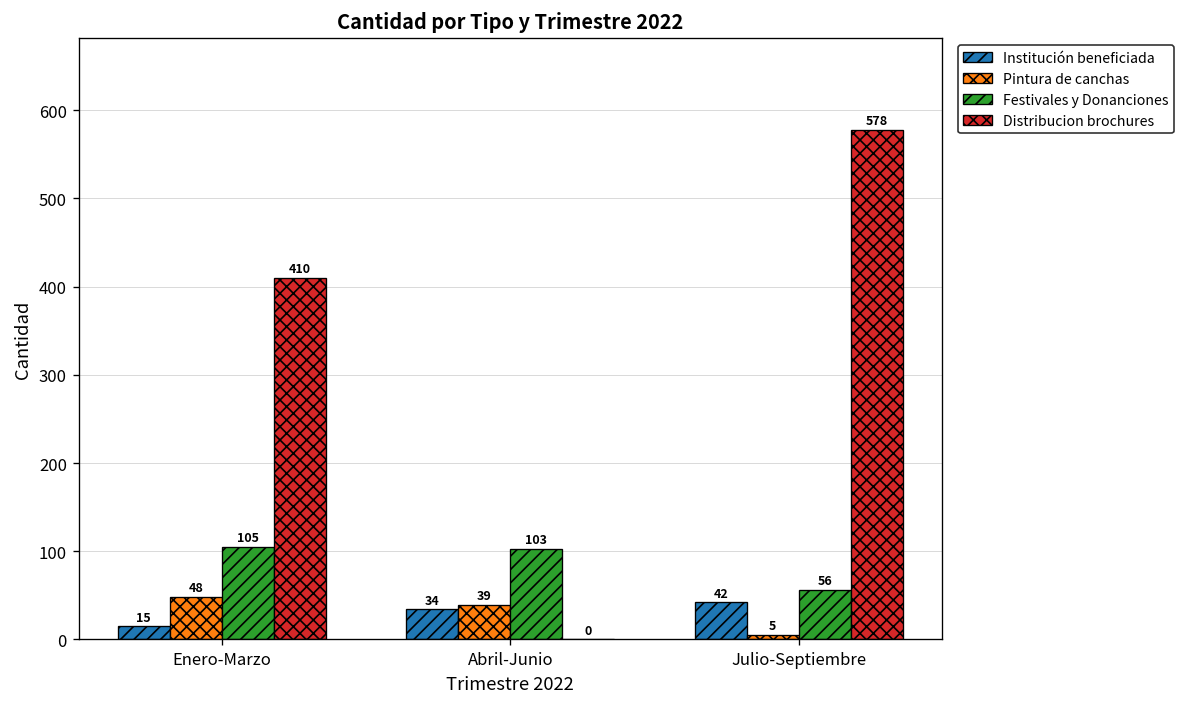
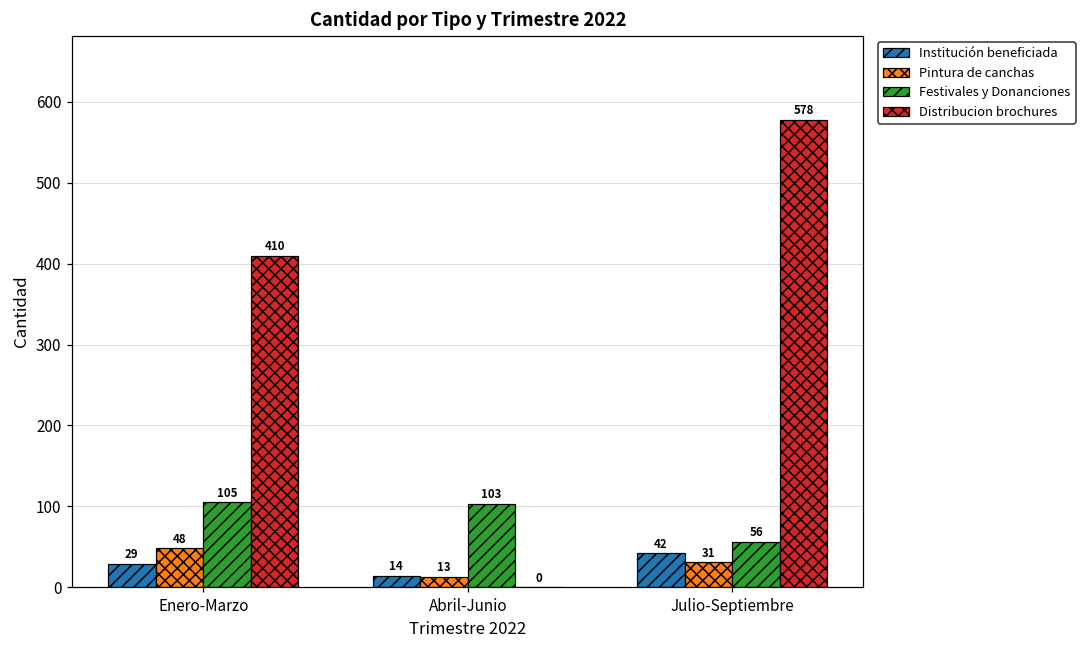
  {
    "Institución beneficiada": {
-     "Enero-Marzo": 15,
-     "Abril-Junio": 34,
+     "Enero-Marzo": 29,
+     "Abril-Junio": 14,
      "Julio-Septiembre": 42
    },
    "Pintura de canchas": {
      "Enero-Marzo": 48,
-     "Abril-Junio": 39,
-     "Julio-Septiembre": 5
+     "Abril-Junio": 13,
+     "Julio-Septiembre": 31
    },
    "Festivales y Donanciones": {
      "Enero-Marzo": 105,
      "Abril-Junio": 103,
      "Julio-Septiembre": 56
    },
    "Distribucion brochures": {
      "Enero-Marzo": 410,
      "Abril-Junio": 0,
      "Julio-Septiembre": 578
    }
  }
